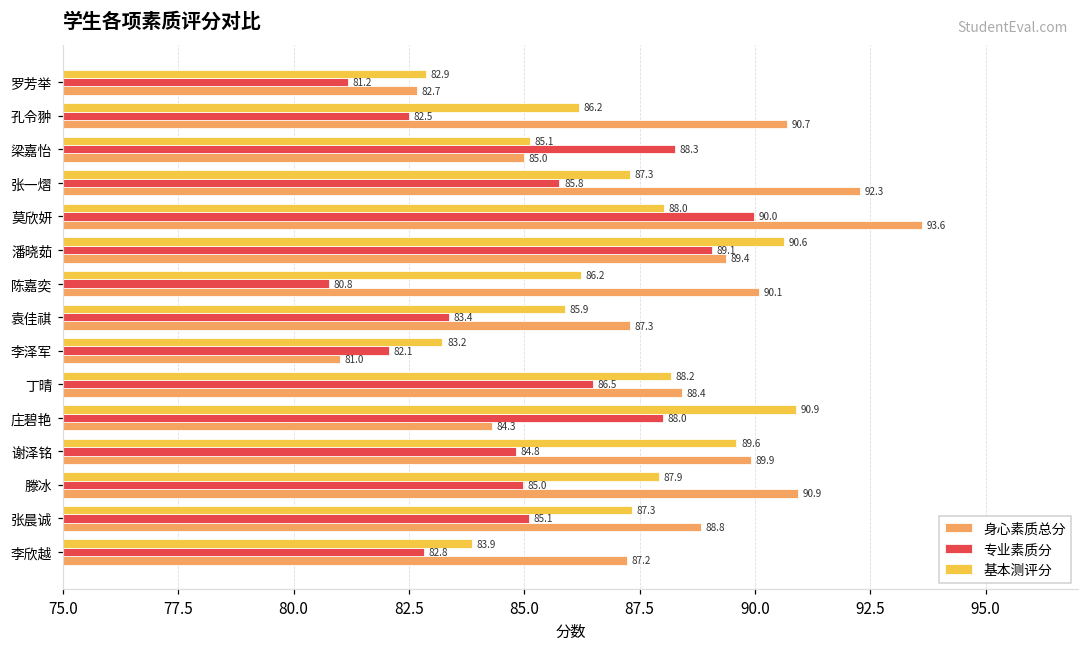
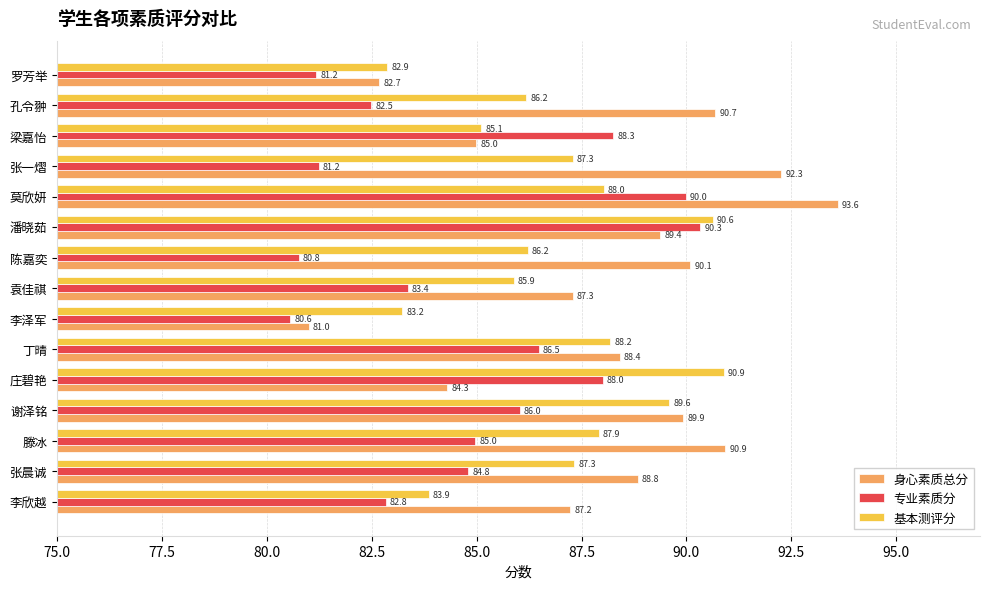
  {
    "专业素质分": {
      "罗芳举": 81.2,
      "孔令翀": 82.5,
      "梁嘉怡": 88.3,
-     "张一熠": 85.8,
+     "张一熠": 81.2,
      "莫欣妍": 90.0,
-     "潘晓茹": 89.1,
+     "潘晓茹": 90.3,
      "陈嘉奕": 80.8,
      "袁佳祺": 83.4,
-     "李泽军": 82.1,
+     "李泽军": 80.6,
      "丁晴": 86.5,
      "庄碧艳": 88.0,
-     "谢泽铭": 84.8,
+     "谢泽铭": 86.0,
      "滕冰": 85.0,
-     "张晨诚": 85.1,
+     "张晨诚": 84.8,
      "李欣越": 82.8
    }
  }
